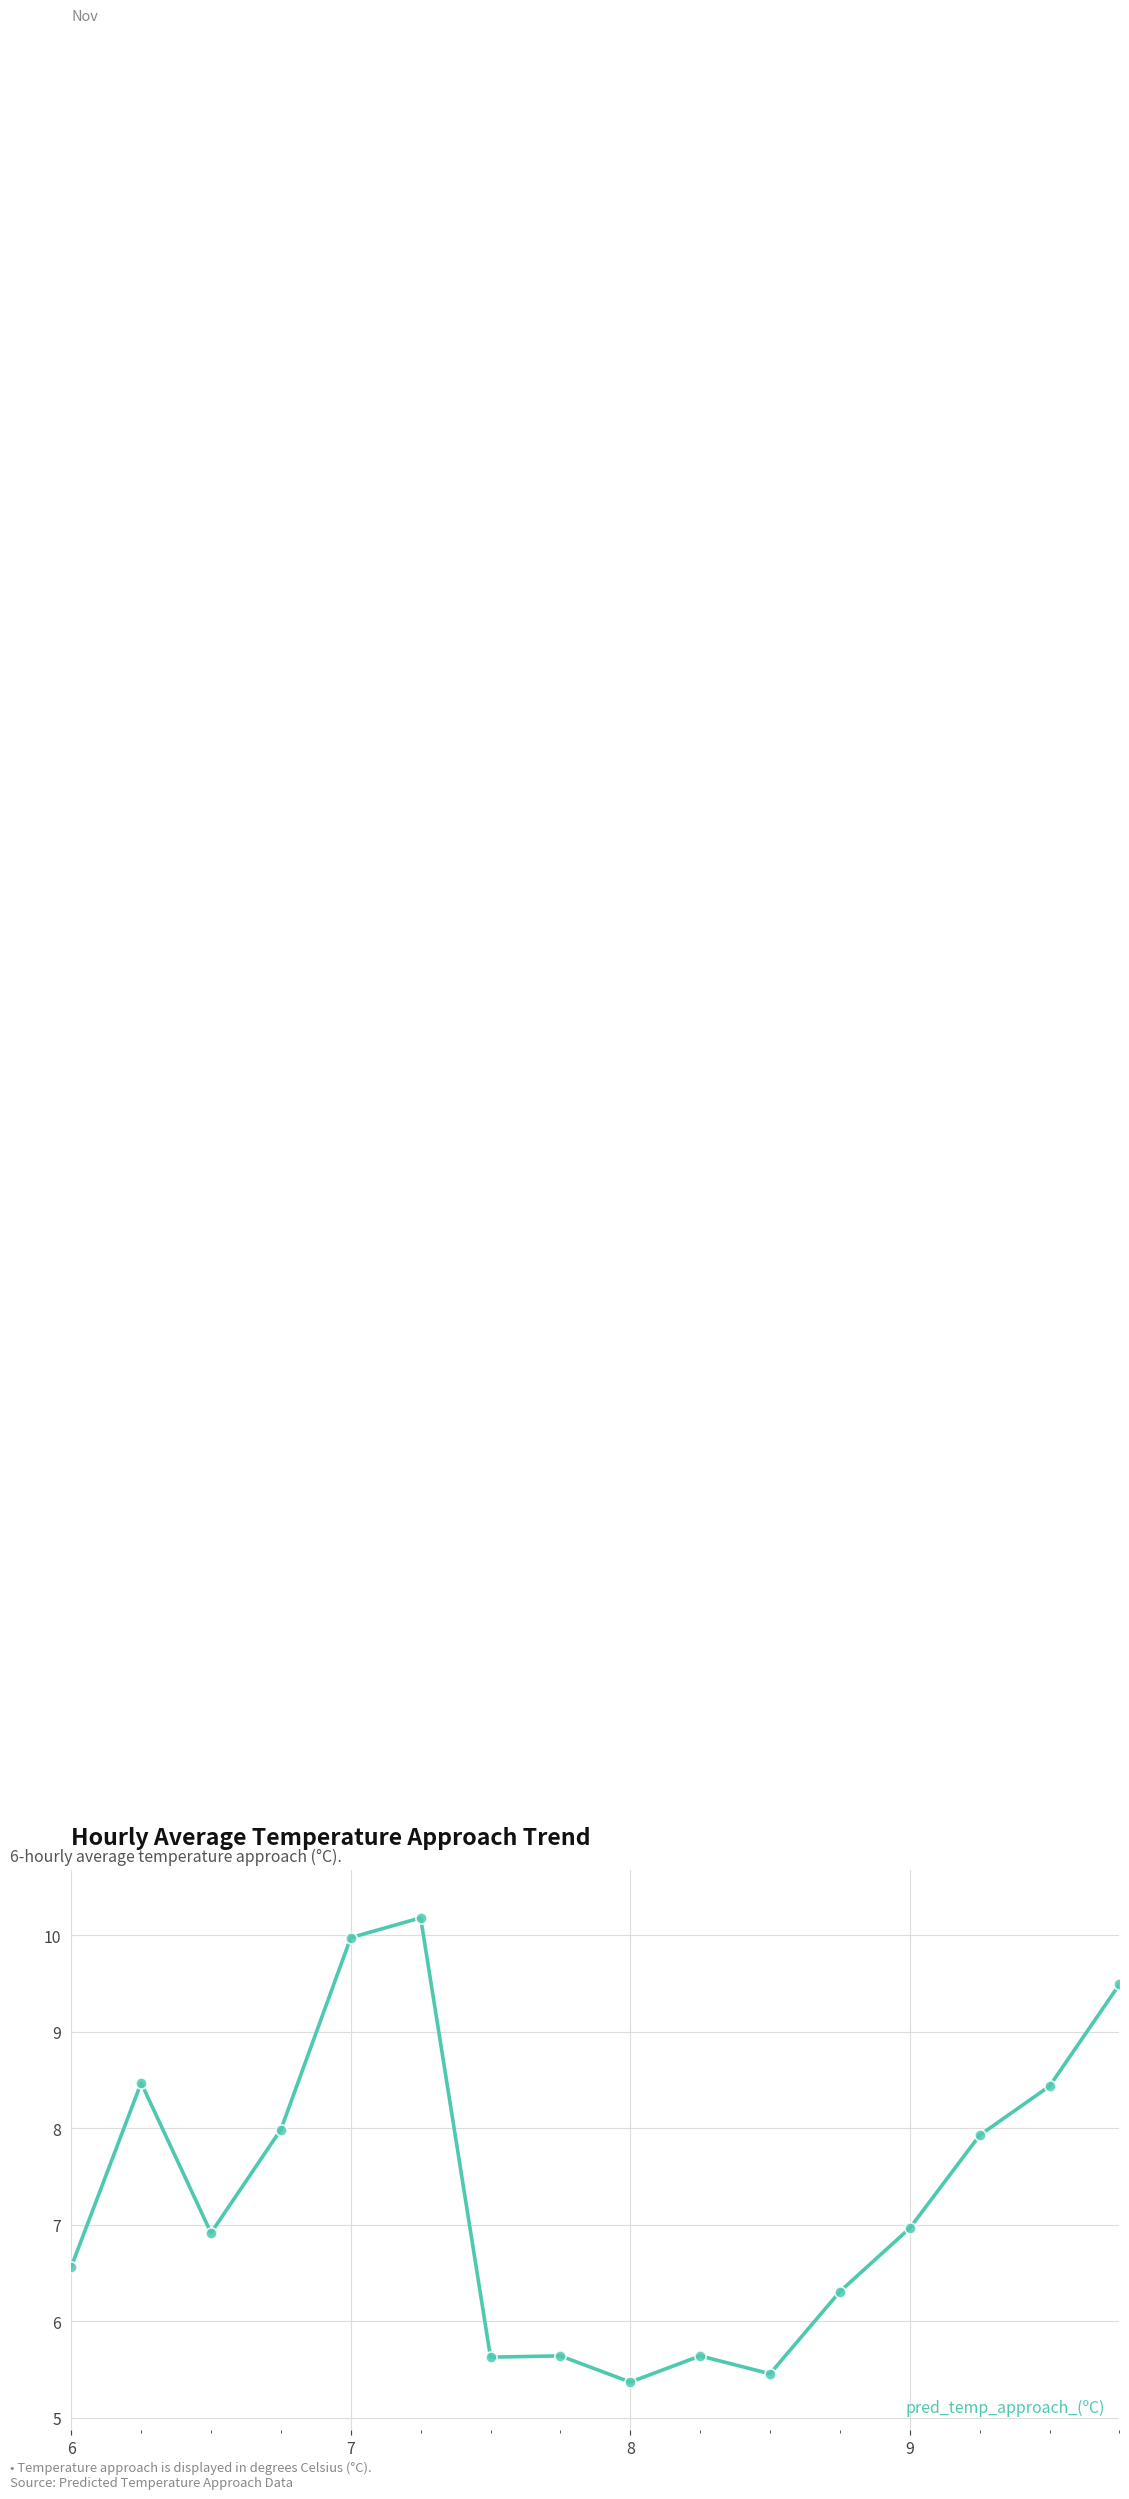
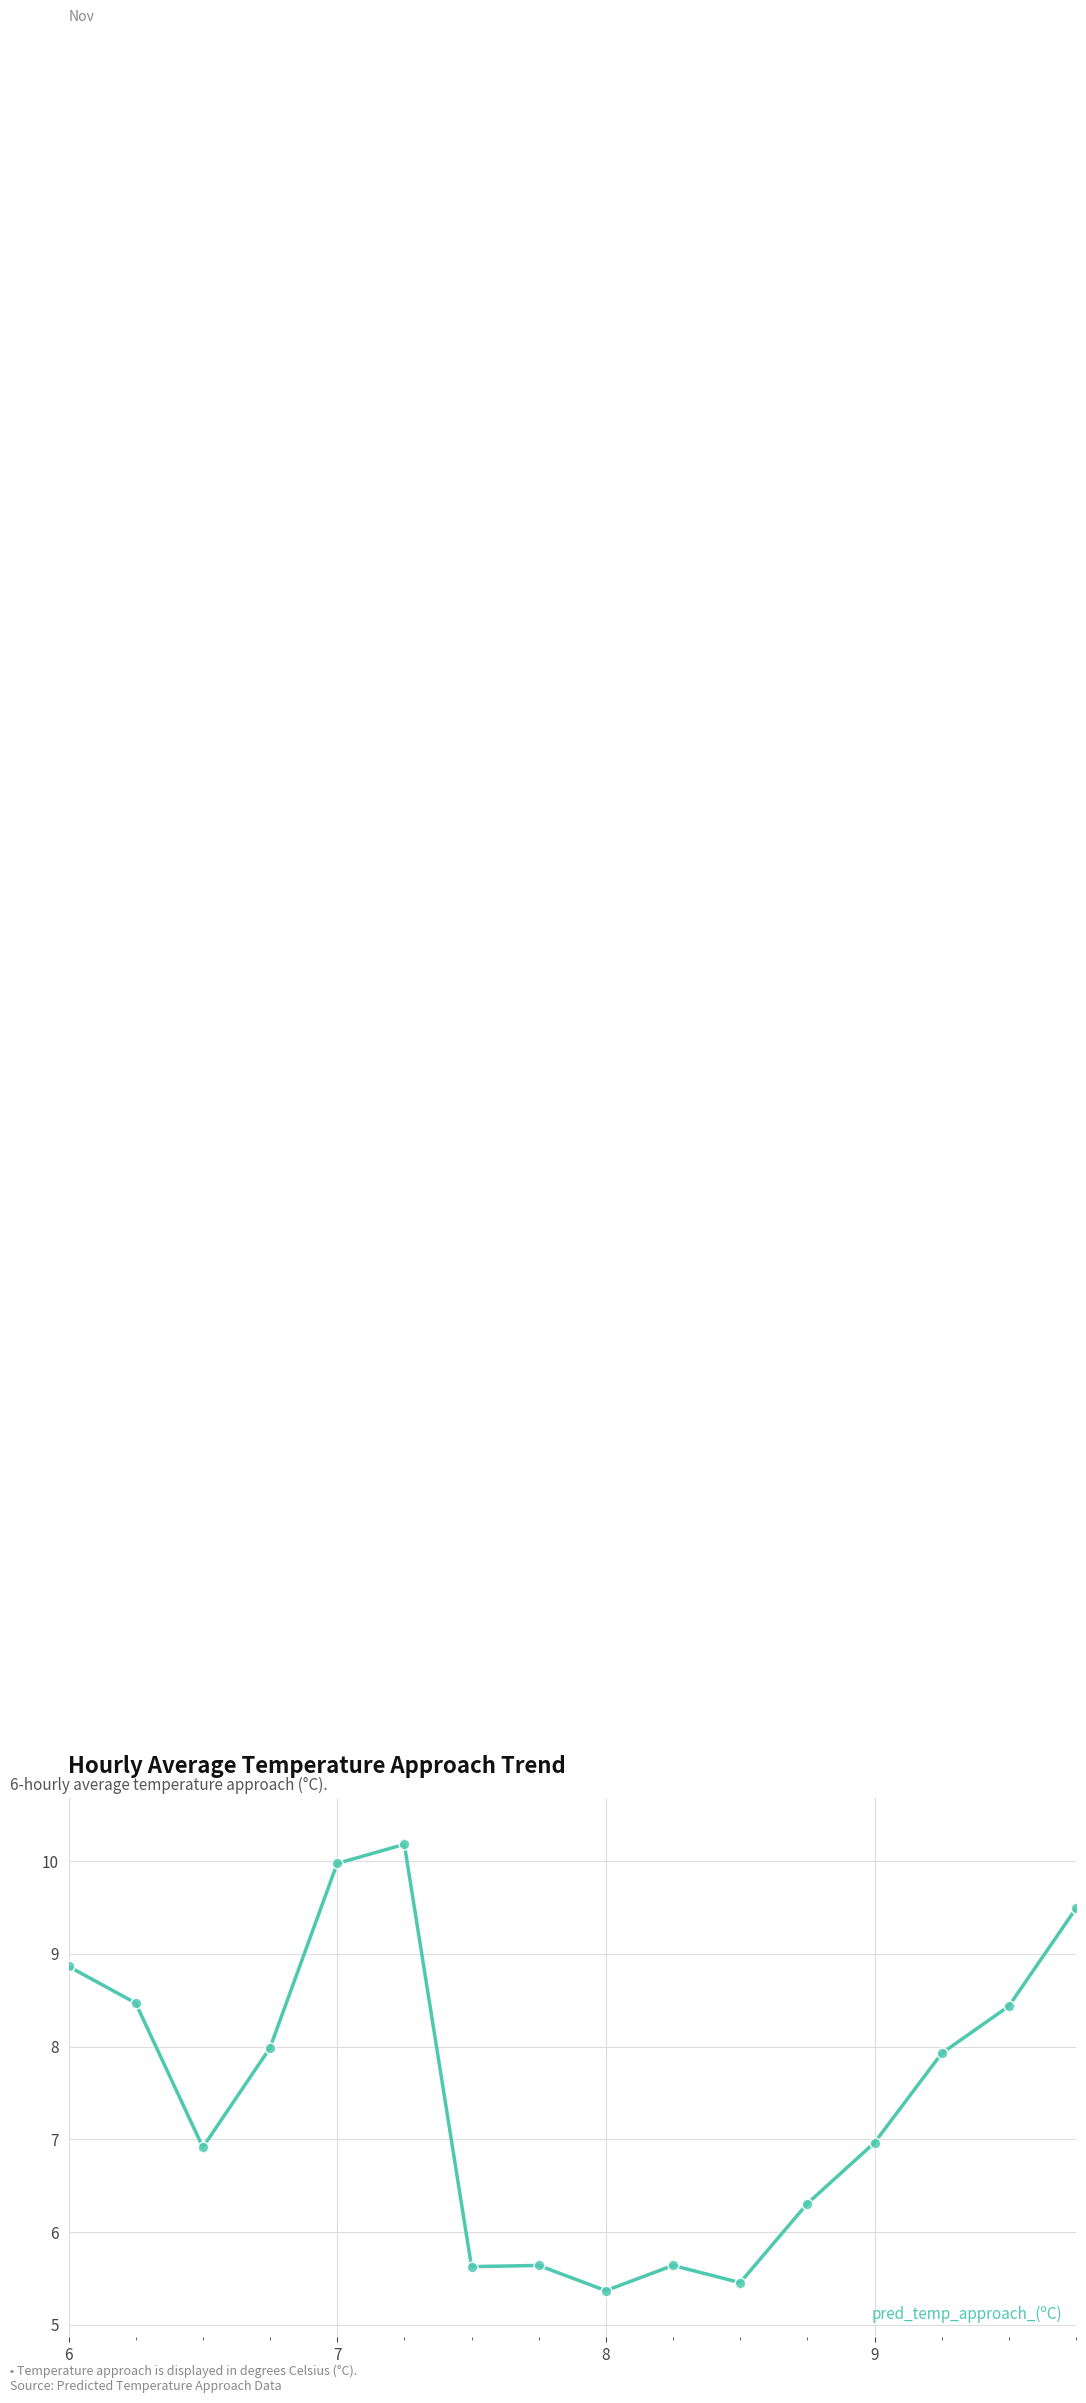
  {
-   "6": 6.6,
+   "6": 8.9,
    "7": 10.0,
    "8": 5.4,
    "9": 7.0
  }
